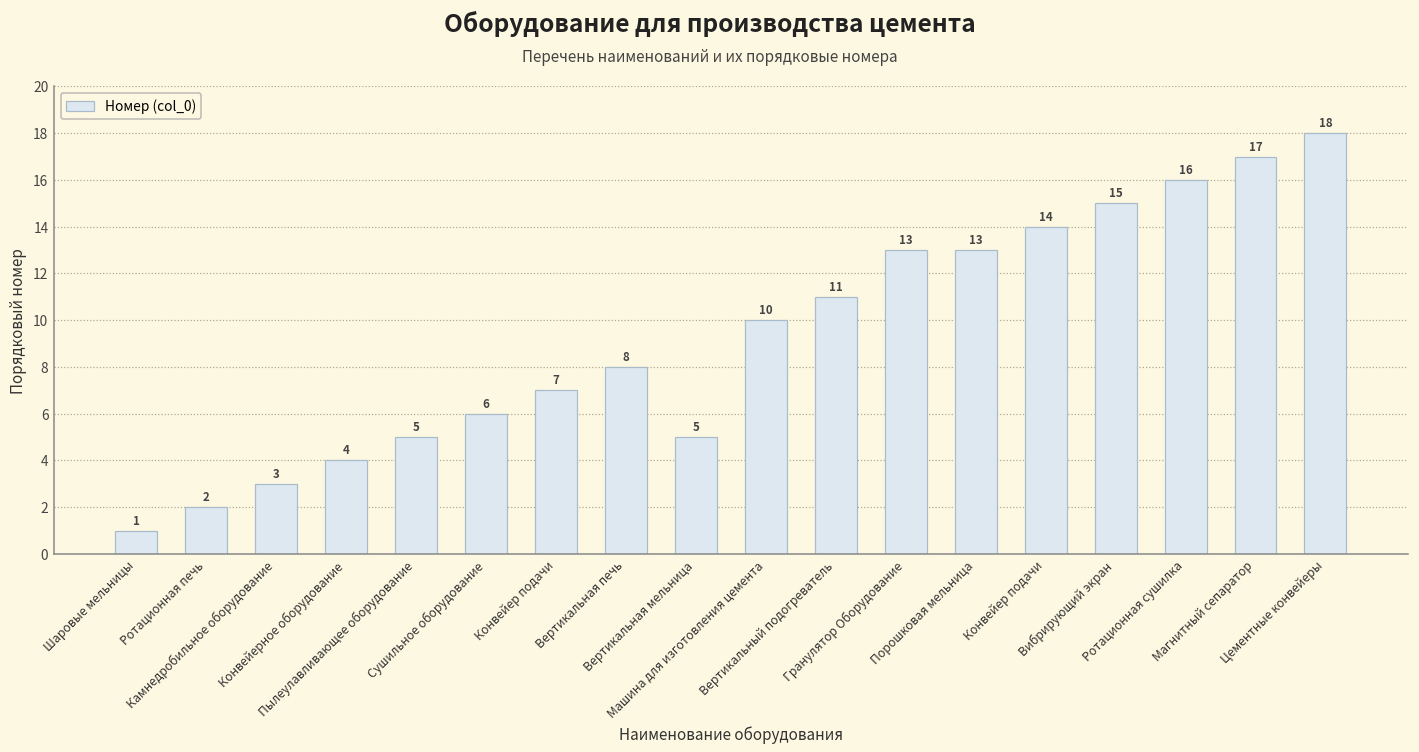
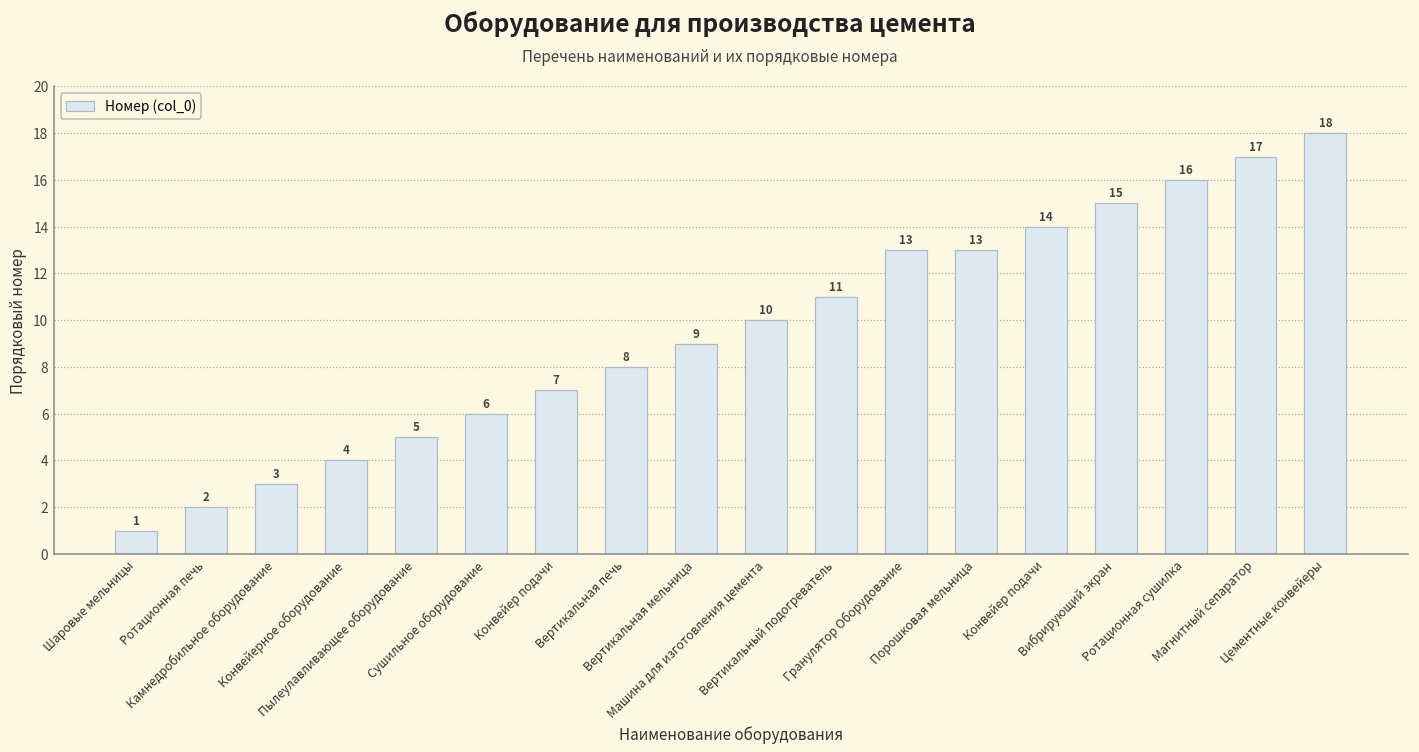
  {
    "Шаровые мельницы": 1,
    "Ротационная печь": 2,
    "Камнедробильное оборудование": 3,
    "Конвейерное оборудование": 4,
    "Пылеулавливающее оборудование": 5,
    "Сушильное оборудование": 6,
    "Вертикальная печь": 8,
-   "Вертикальная мельница": 5,
+   "Вертикальная мельница": 9,
    "Машина для изготовления цемента": 10,
    "Вертикальный подогреватель": 11,
    "Гранулятор Оборудование": 13,
    "Порошковая мельница": 13,
    "Вибрирующий экран": 15,
    "Ротационная сушилка": 16,
    "Магнитный сепаратор": 17,
    "Цементные конвейеры": 18
  }
